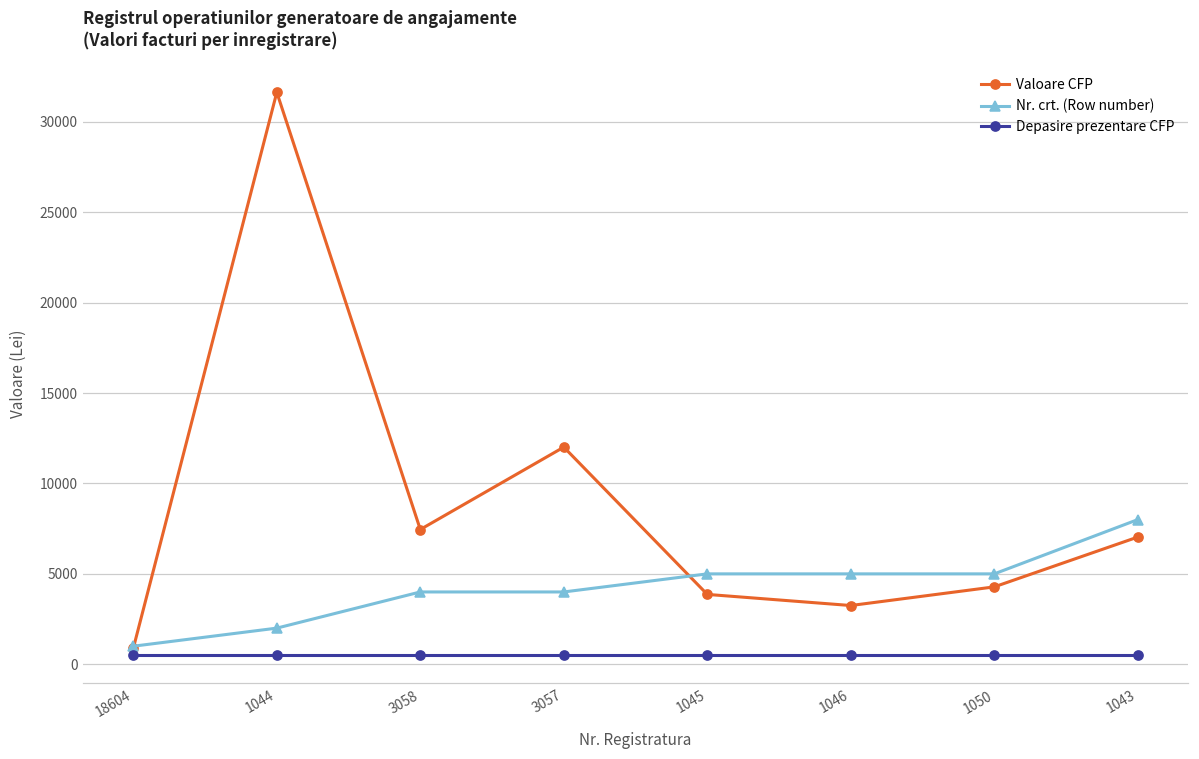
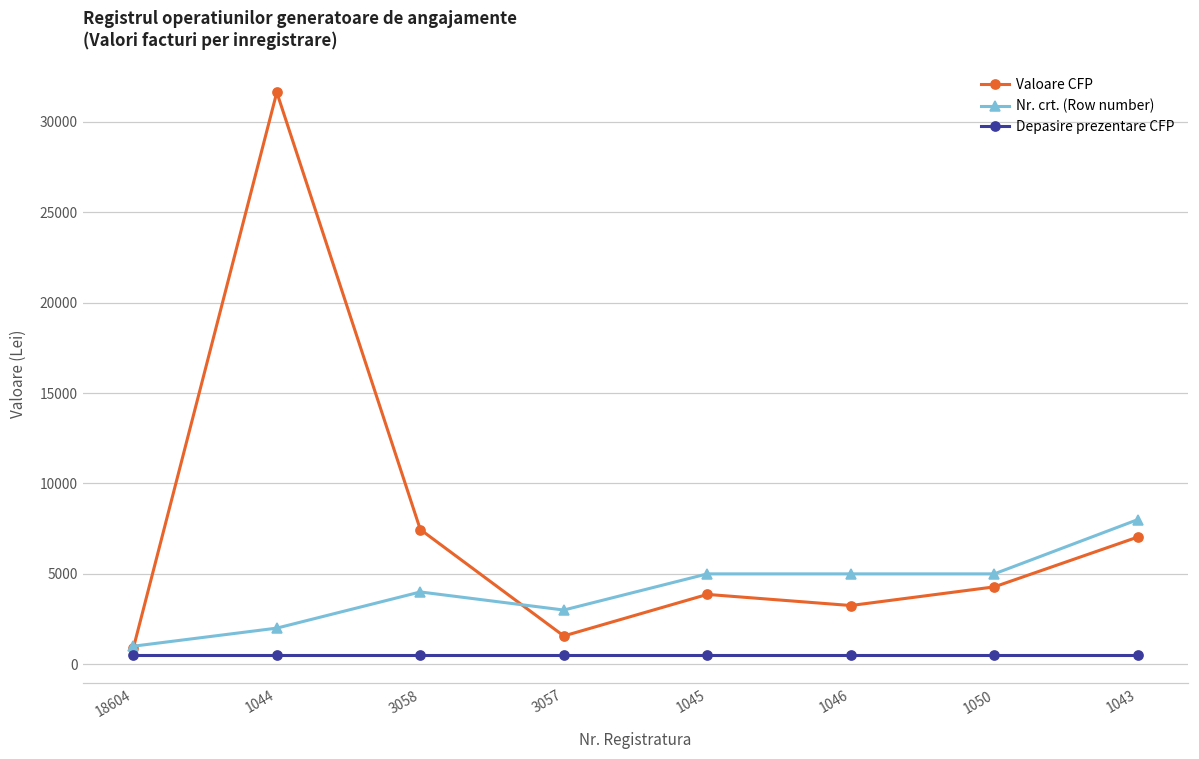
  {
    "Valoare CFP": {
      "1044": 31600,
      "3058": 7500,
-     "3057": 12000,
+     "3057": 1600,
      "1045": 3900,
      "1046": 3200,
      "1050": 4300,
      "1043": 7000
    },
    "Nr. crt. (Row number)": {
      "1044": 2000,
      "3058": 4000,
-     "3057": 4000,
+     "3057": 3000,
      "1045": 5000,
      "1046": 5000,
      "1050": 5000,
      "1043": 8000
    },
    "Depasire prezentare CFP": {
      "18604": 500,
      "1044": 500,
      "3058": 500,
      "3057": 500,
      "1045": 500,
      "1046": 500,
      "1050": 500,
      "1043": 500
    }
  }
